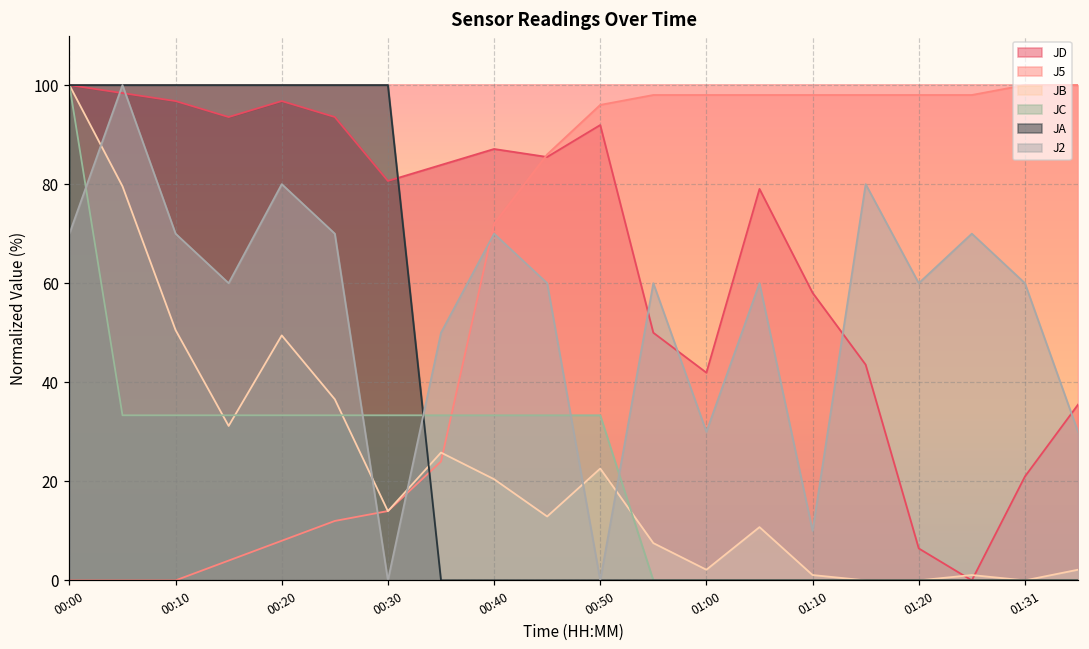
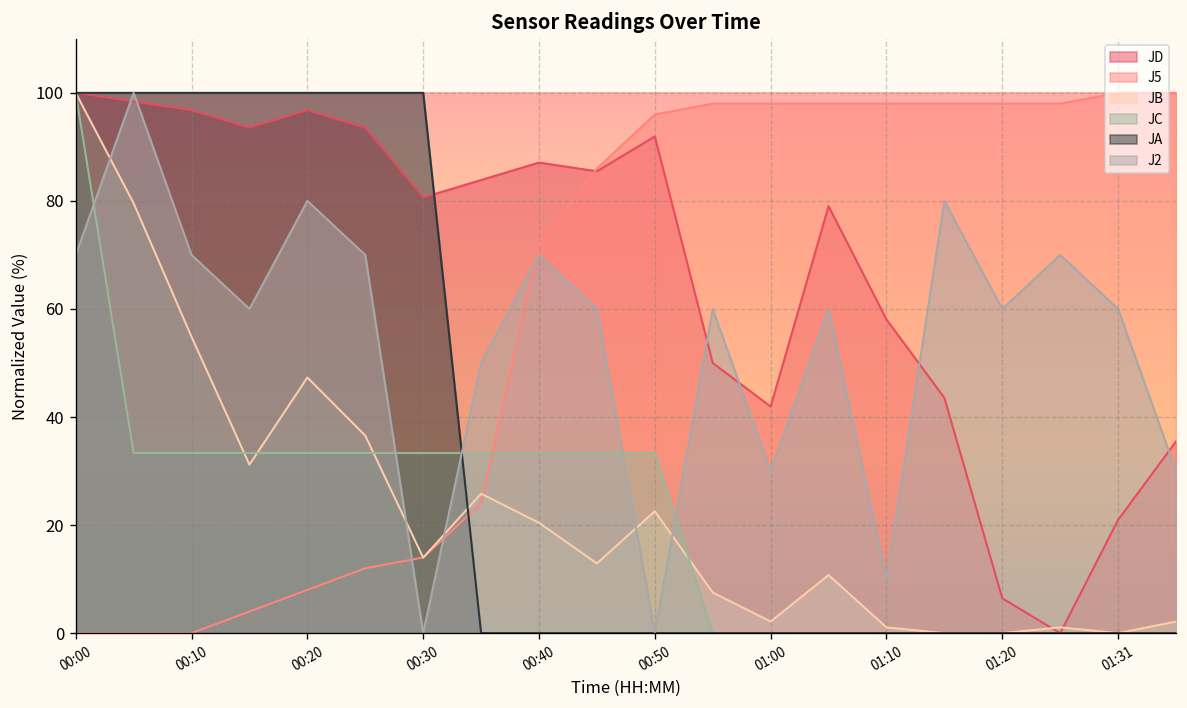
  {
    "JB": {
-     "00:10": 51,
-     "00:20": 49,
+     "00:10": 55,
+     "00:20": 47,
      "00:40": 20,
      "00:50": 23,
      "01:00": 2,
      "01:10": 1
    },
    "JA": {
      "00:10": 100,
      "00:20": 100,
      "00:30": 100,
      "00:40": 0
    }
  }
